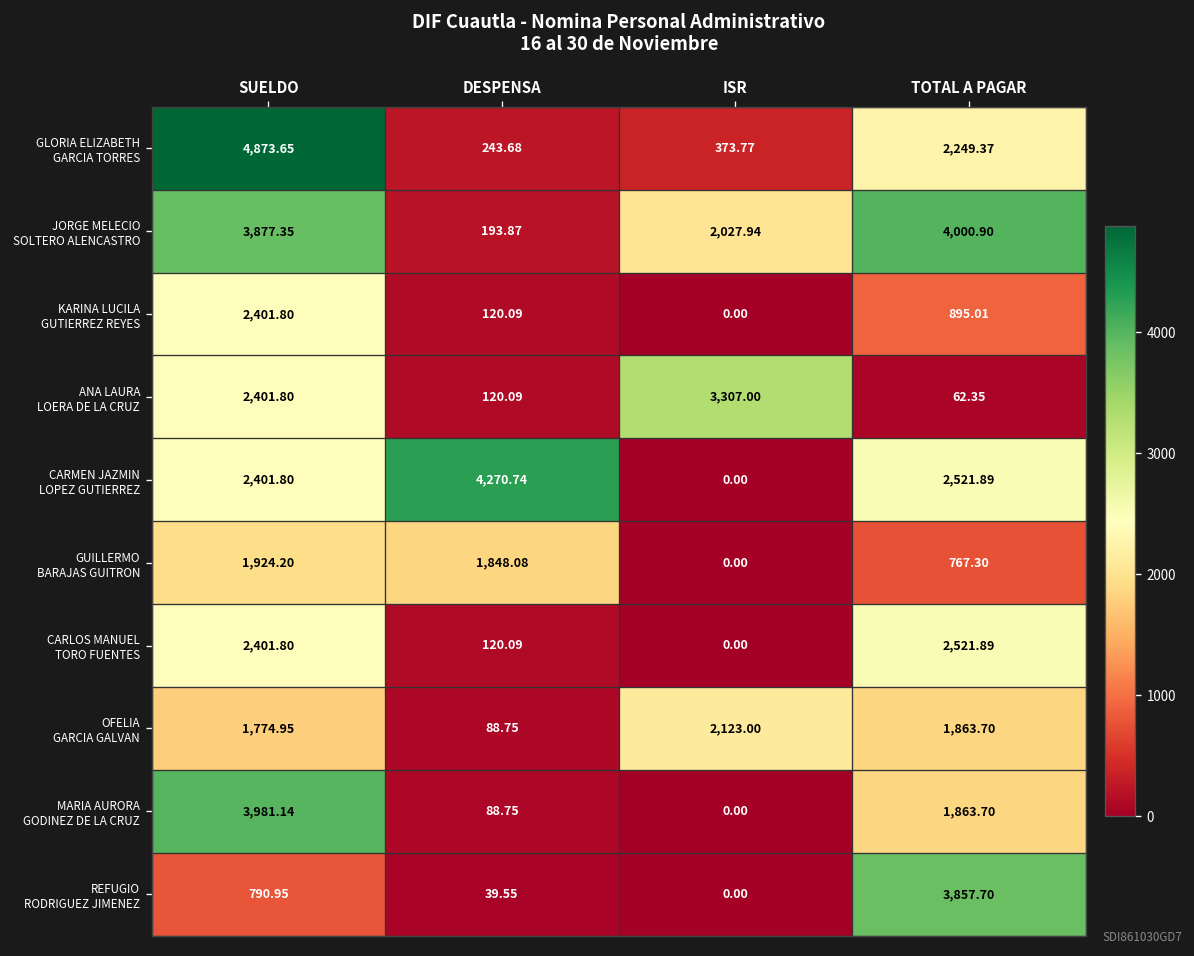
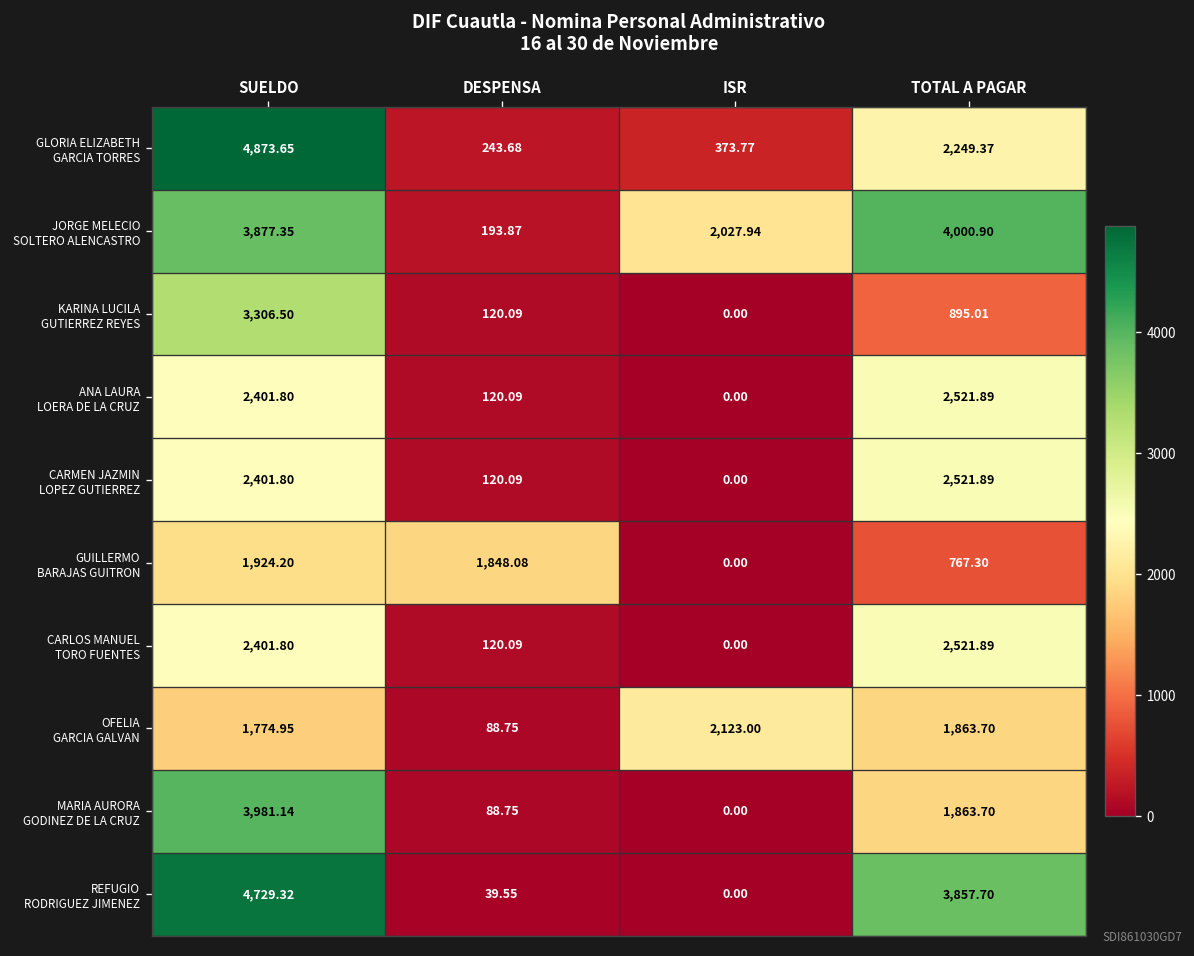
  {
    "GLORIA ELIZABETH GARCIA TORRES": {
      "SUELDO": "4,873.65",
      "DESPENSA": "243.68",
      "ISR": "373.77",
      "TOTAL A PAGAR": "2,249.37"
    },
    "JORGE MELECIO SOLTERO ALENCASTRO": {
      "SUELDO": "3,877.35",
      "DESPENSA": "193.87",
      "ISR": "2,027.94",
      "TOTAL A PAGAR": "4,000.90"
    },
    "KARINA LUCILA GUTIERREZ REYES": {
-     "SUELDO": "2,401.80",
+     "SUELDO": "3,306.50",
      "DESPENSA": "120.09",
      "ISR": "0.00",
      "TOTAL A PAGAR": "895.01"
    },
    "ANA LAURA LOERA DE LA CRUZ": {
      "SUELDO": "2,401.80",
      "DESPENSA": "120.09",
-     "ISR": "3,307.00",
-     "TOTAL A PAGAR": "62.35"
+     "ISR": "0.00",
+     "TOTAL A PAGAR": "2,521.89"
    },
    "CARMEN JAZMIN LOPEZ GUTIERREZ": {
      "SUELDO": "2,401.80",
-     "DESPENSA": "4,270.74",
+     "DESPENSA": "120.09",
      "ISR": "0.00",
      "TOTAL A PAGAR": "2,521.89"
    },
    "GUILLERMO BARAJAS GUITRON": {
      "SUELDO": "1,924.20",
      "DESPENSA": "1,848.08",
      "ISR": "0.00",
      "TOTAL A PAGAR": "767.30"
    },
    "CARLOS MANUEL TORO FUENTES": {
      "SUELDO": "2,401.80",
      "DESPENSA": "120.09",
      "ISR": "0.00",
      "TOTAL A PAGAR": "2,521.89"
    },
    "OFELIA GARCIA GALVAN": {
      "SUELDO": "1,774.95",
      "DESPENSA": "88.75",
      "ISR": "2,123.00",
      "TOTAL A PAGAR": "1,863.70"
    },
    "MARIA AURORA GODINEZ DE LA CRUZ": {
      "SUELDO": "3,981.14",
      "DESPENSA": "88.75",
      "ISR": "0.00",
      "TOTAL A PAGAR": "1,863.70"
    },
    "REFUGIO RODRIGUEZ JIMENEZ": {
-     "SUELDO": "790.95",
+     "SUELDO": "4,729.32",
      "DESPENSA": "39.55",
      "ISR": "0.00",
      "TOTAL A PAGAR": "3,857.70"
    }
  }
